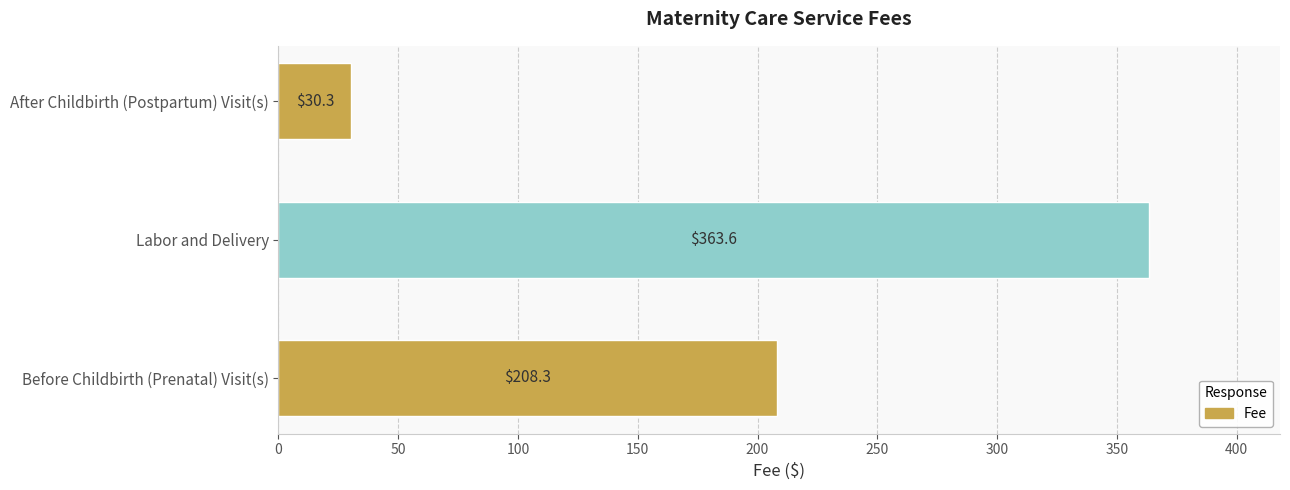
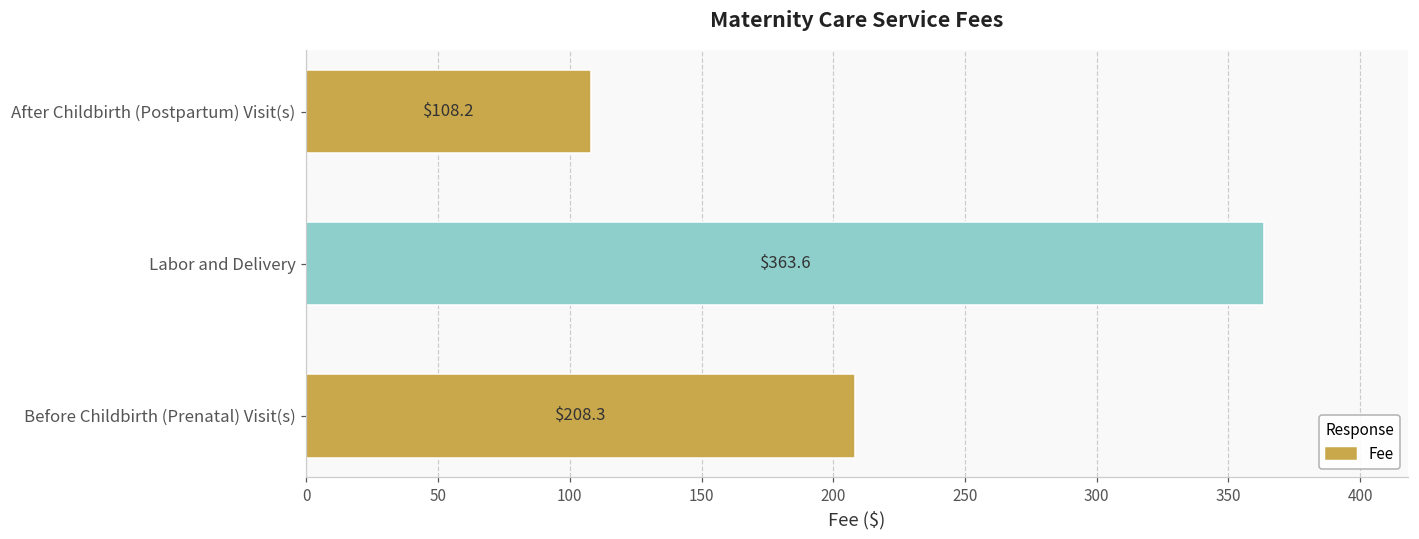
  {
-   "After Childbirth (Postpartum) Visit(s)": "$30.3",
+   "After Childbirth (Postpartum) Visit(s)": "$108.2",
    "Labor and Delivery": "$363.6",
    "Before Childbirth (Prenatal) Visit(s)": "$208.3"
  }
